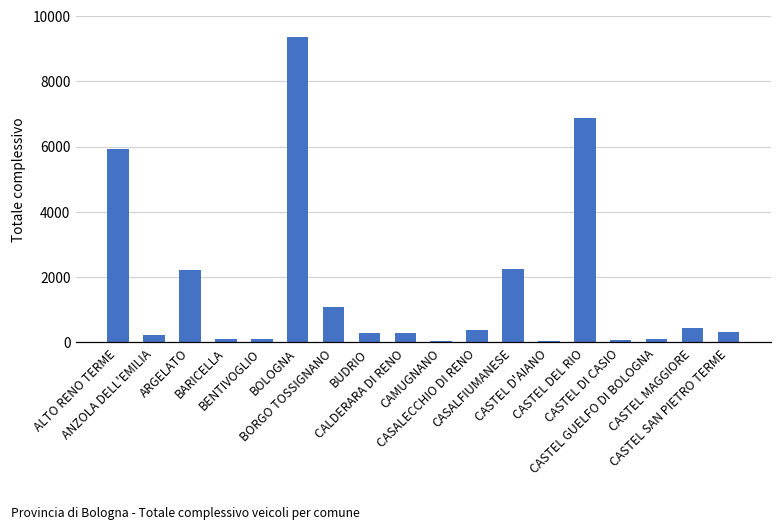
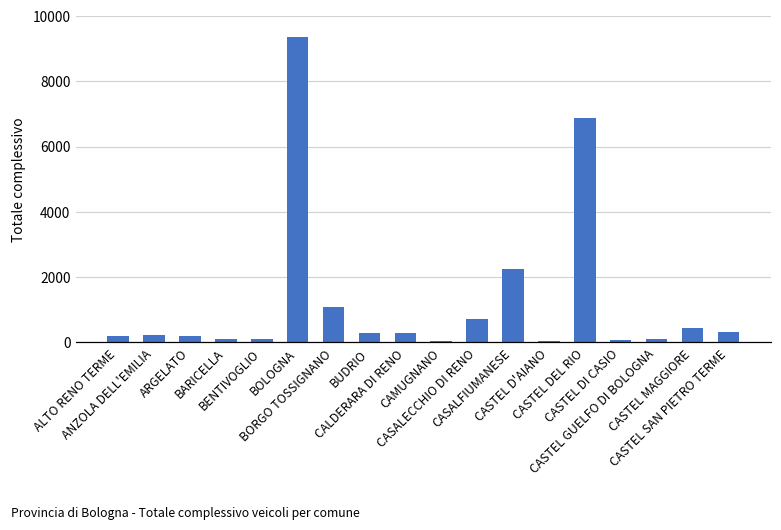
  {
-   "ALTO RENO TERME": 5900,
+   "ALTO RENO TERME": 200,
    "ANZOLA DELL'EMILIA": 200,
-   "ARGELATO": 2200,
+   "ARGELATO": 200,
    "BARICELLA": 100,
    "BENTIVOGLIO": 100,
    "BOLOGNA": 9400,
    "BORGO TOSSIGNANO": 1100,
    "BUDRIO": 300,
    "CALDERARA DI RENO": 300,
-   "CASALECCHIO DI RENO": 400,
+   "CASALECCHIO DI RENO": 700,
    "CASALFIUMANESE": 2200,
    "CASTEL DEL RIO": 6900,
    "CASTEL GUELFO DI BOLOGNA": 100,
    "CASTEL MAGGIORE": 400,
    "CASTEL SAN PIETRO TERME": 300
  }
